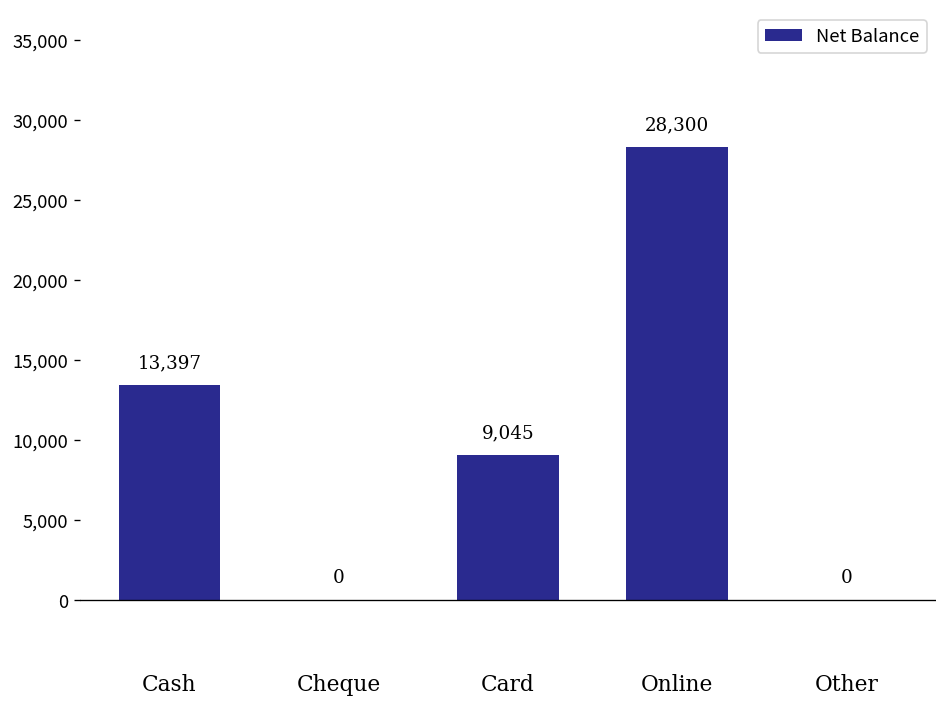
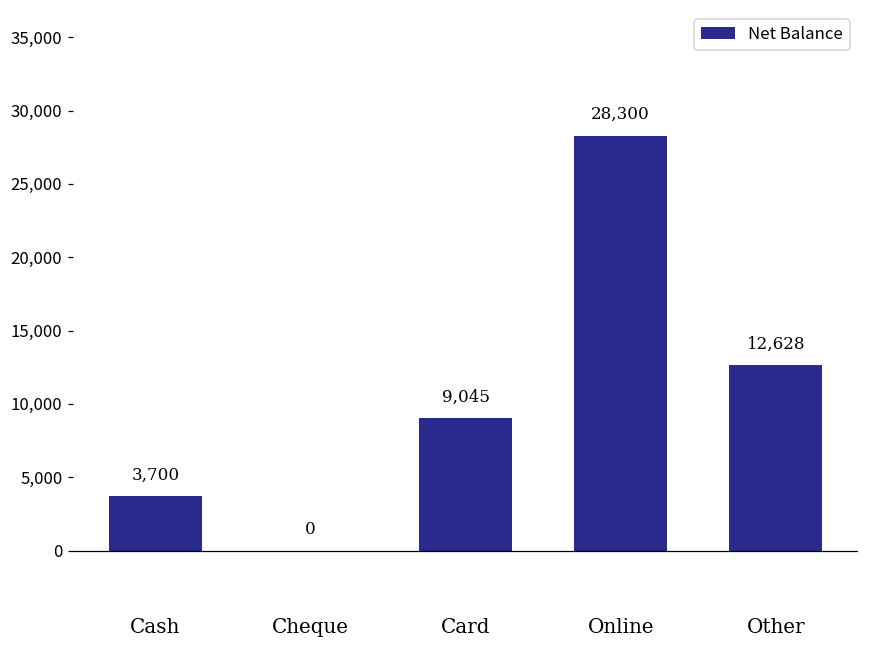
  {
-   "Cash": "13,397",
+   "Cash": "3,700",
    "Cheque": "0",
    "Card": "9,045",
    "Online": "28,300",
-   "Other": "0"
+   "Other": "12,628"
  }
